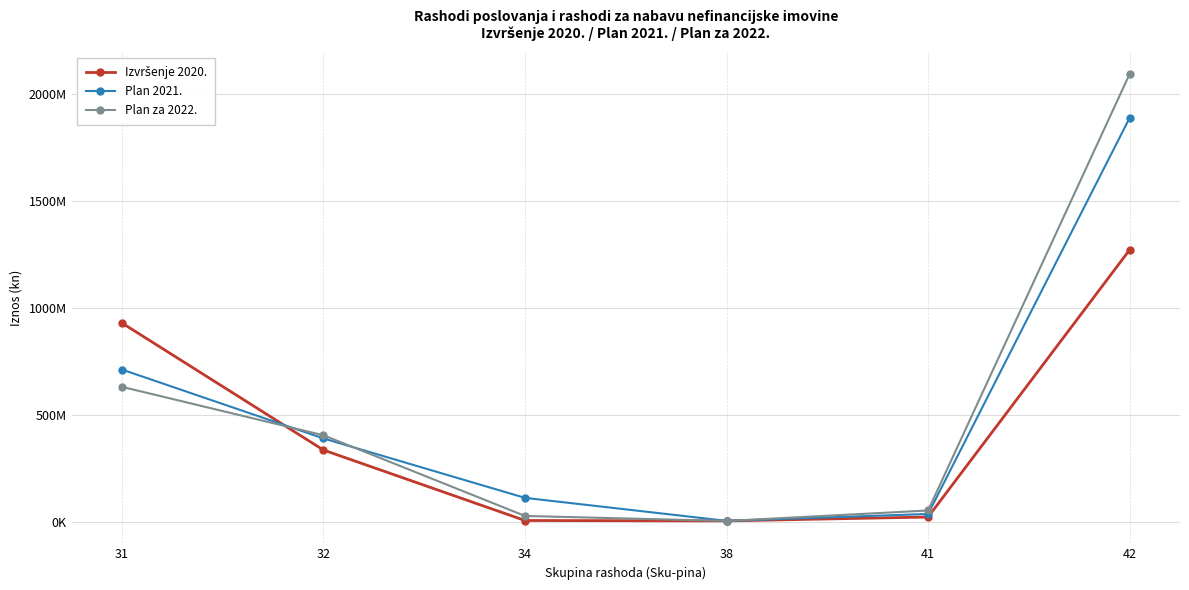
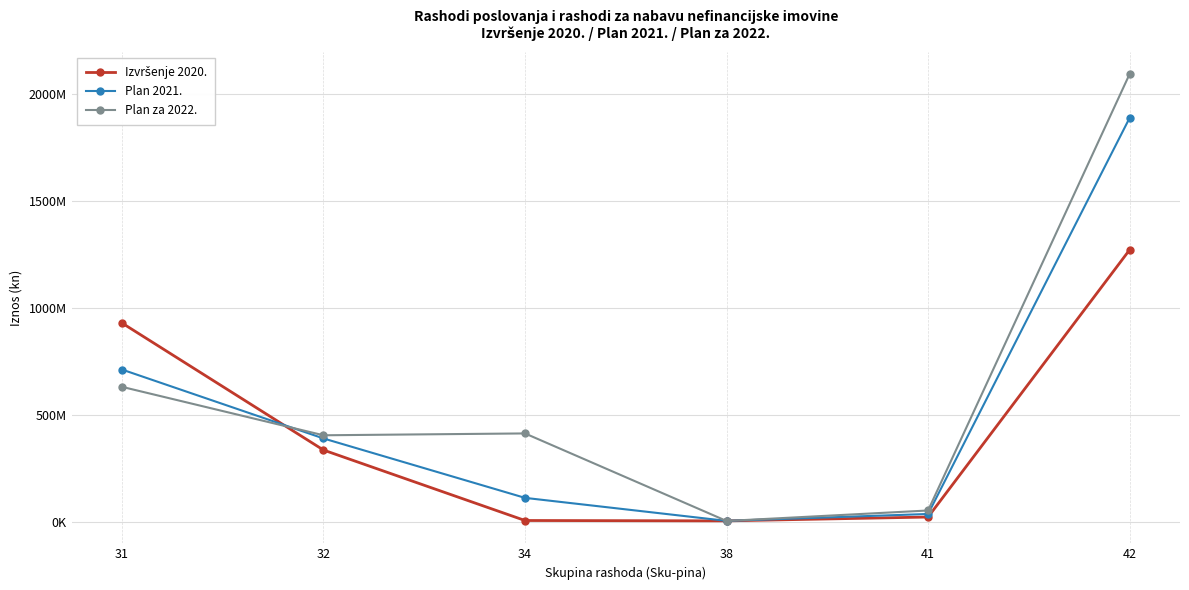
  {
    "Izvršenje 2020.": {
      "31": 930000000,
      "32": 340000000,
      "34": 10000000,
      "41": 20000000,
      "42": 1270000000
    },
    "Plan 2021.": {
      "31": 710000000,
      "32": 390000000,
      "34": 110000000,
      "41": 40000000,
      "42": 1890000000
    },
    "Plan za 2022.": {
      "31": 630000000,
      "32": 410000000,
-     "34": 30000000,
+     "34": 410000000,
      "41": 50000000,
      "42": 2100000000
    }
  }
